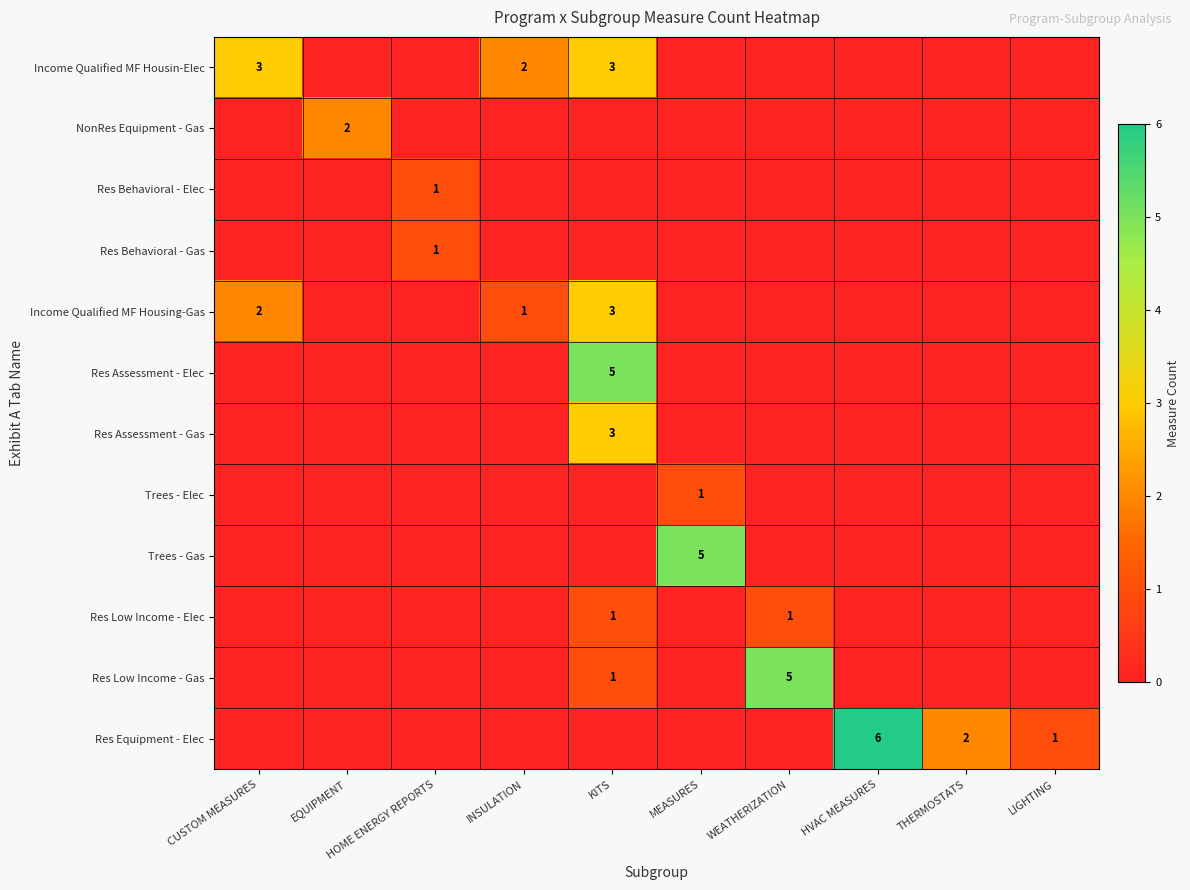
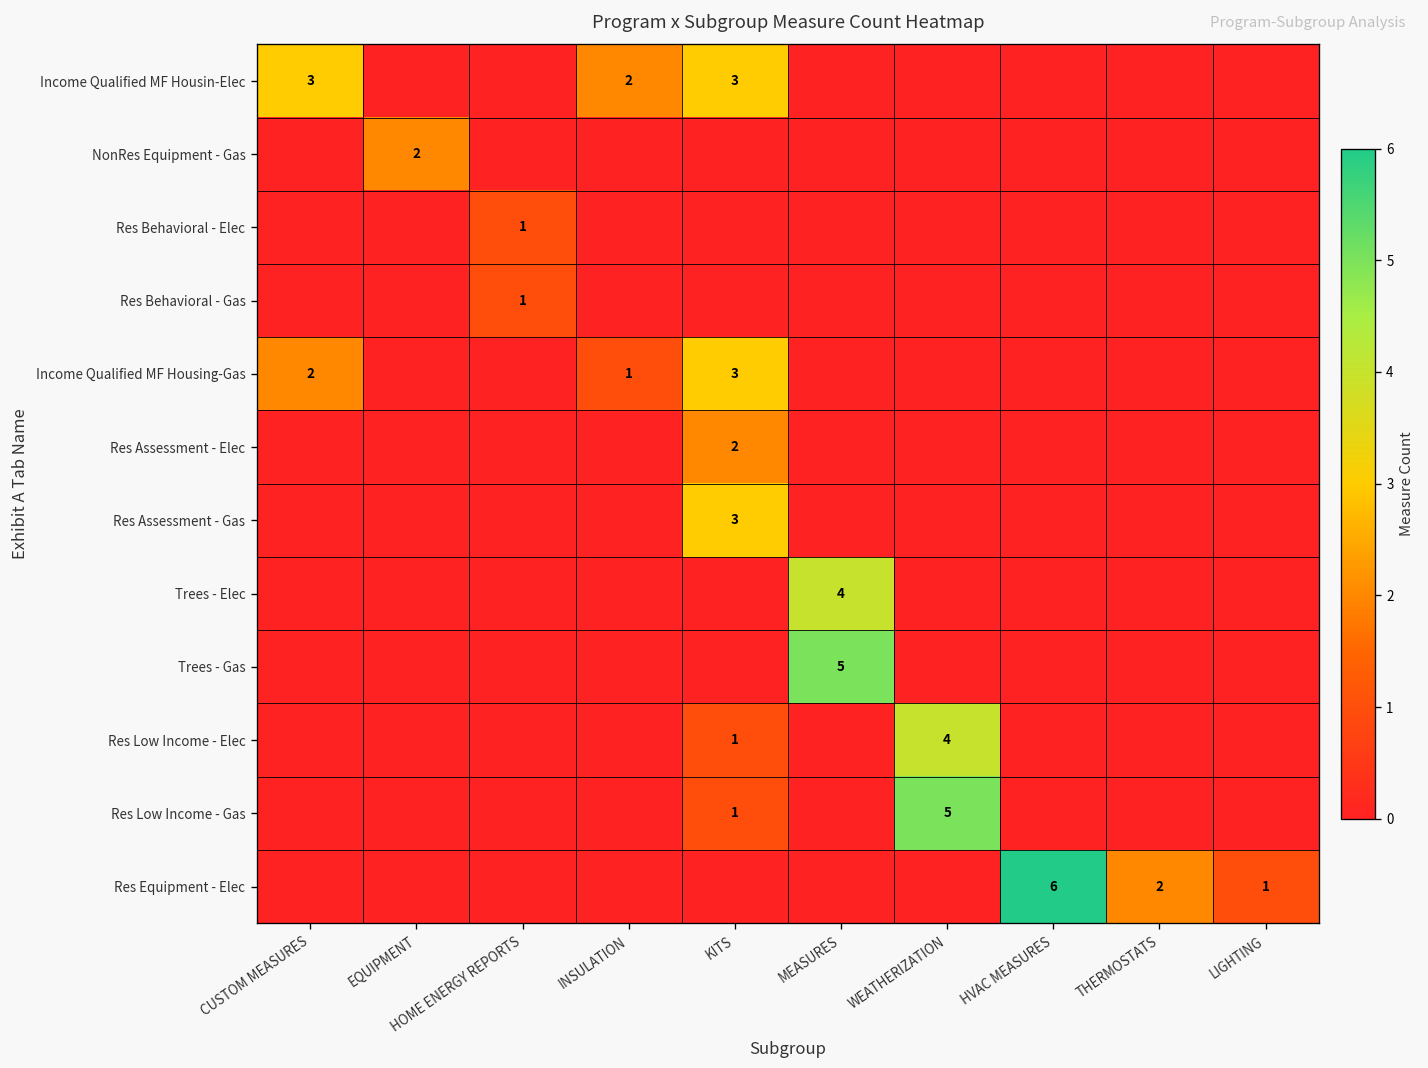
  {
    "Income Qualified MF Housin-Elec": {
      "CUSTOM MEASURES": 3,
      "INSULATION": 2,
      "KITS": 3
    },
    "NonRes Equipment - Gas": {
      "EQUIPMENT": 2
    },
    "Res Behavioral - Elec": {
      "HOME ENERGY REPORTS": 1
    },
    "Res Behavioral - Gas": {
      "HOME ENERGY REPORTS": 1
    },
    "Income Qualified MF Housing-Gas": {
      "CUSTOM MEASURES": 2,
      "INSULATION": 1,
      "KITS": 3
    },
    "Res Assessment - Elec": {
-     "KITS": 5
+     "KITS": 2
    },
    "Res Assessment - Gas": {
      "KITS": 3
    },
    "Trees - Elec": {
-     "MEASURES": 1
+     "MEASURES": 4
    },
    "Trees - Gas": {
      "MEASURES": 5
    },
    "Res Low Income - Elec": {
      "KITS": 1,
-     "WEATHERIZATION": 1
+     "WEATHERIZATION": 4
    },
    "Res Low Income - Gas": {
      "KITS": 1,
      "WEATHERIZATION": 5
    },
    "Res Equipment - Elec": {
      "HVAC MEASURES": 6,
      "THERMOSTATS": 2,
      "LIGHTING": 1
    }
  }
